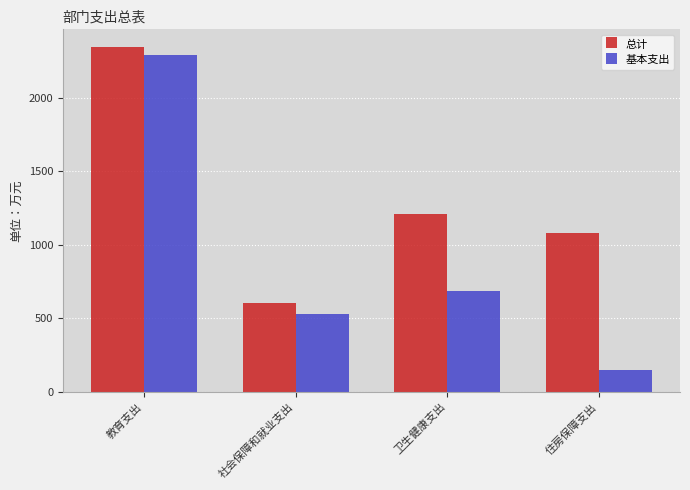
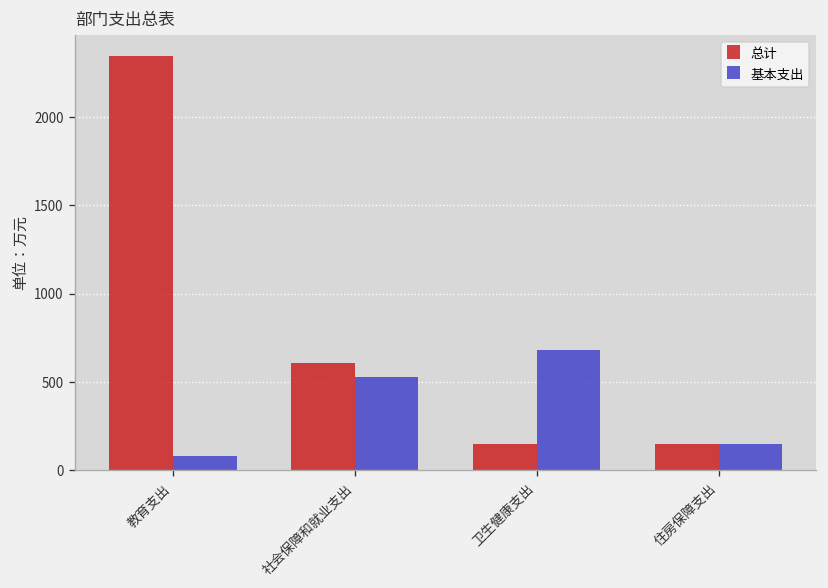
  {
    "总计": {
      "教育支出": 2350,
      "社会保障和就业支出": 610,
-     "卫生健康支出": 1210,
-     "住房保障支出": 1080
+     "卫生健康支出": 150,
+     "住房保障支出": 150
    },
    "基本支出": {
-     "教育支出": 2290,
+     "教育支出": 80,
      "社会保障和就业支出": 530,
      "卫生健康支出": 680,
      "住房保障支出": 150
    }
  }
